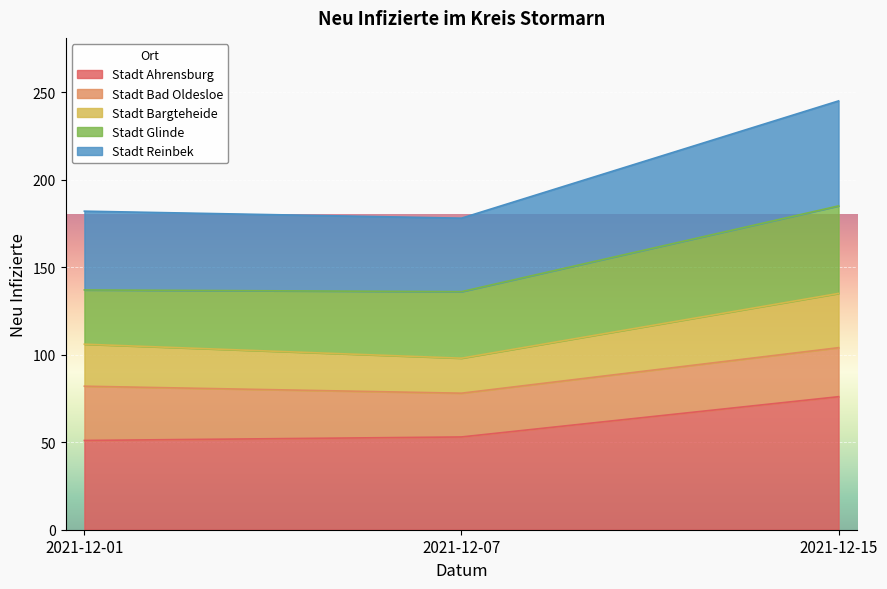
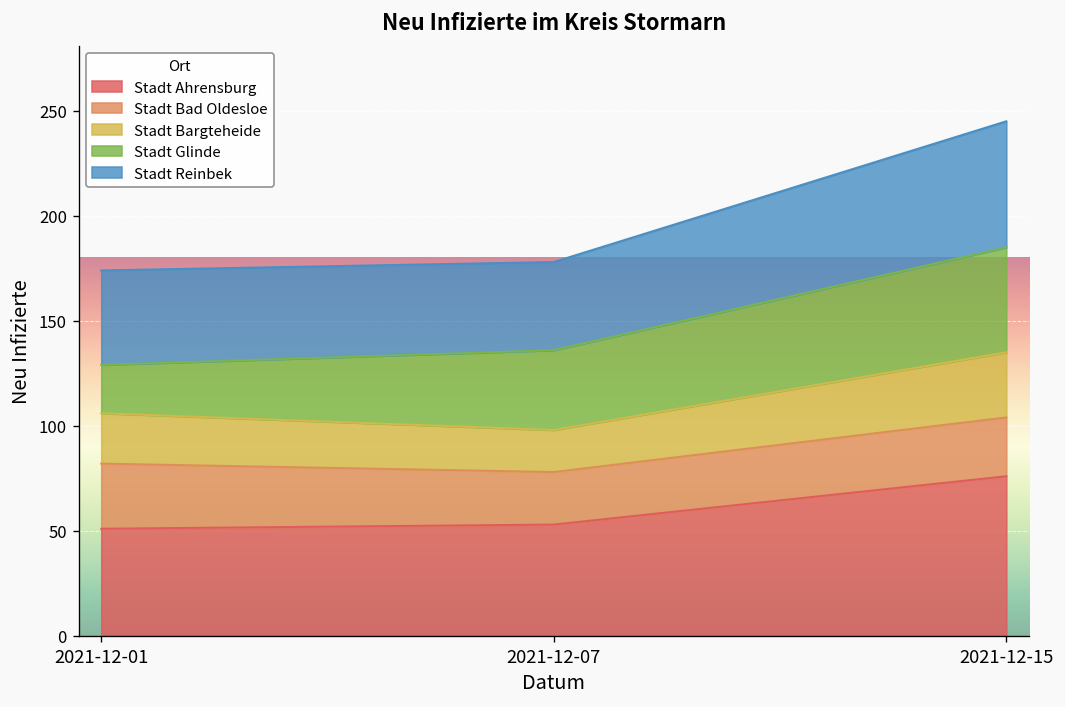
  {
    "Stadt Glinde": {
-     "2021-12-01": 31,
+     "2021-12-01": 23,
      "2021-12-07": 38,
      "2021-12-15": 50
    },
    "Stadt Reinbek": {
      "2021-12-01": 45,
      "2021-12-07": 42,
      "2021-12-15": 60
    }
  }
